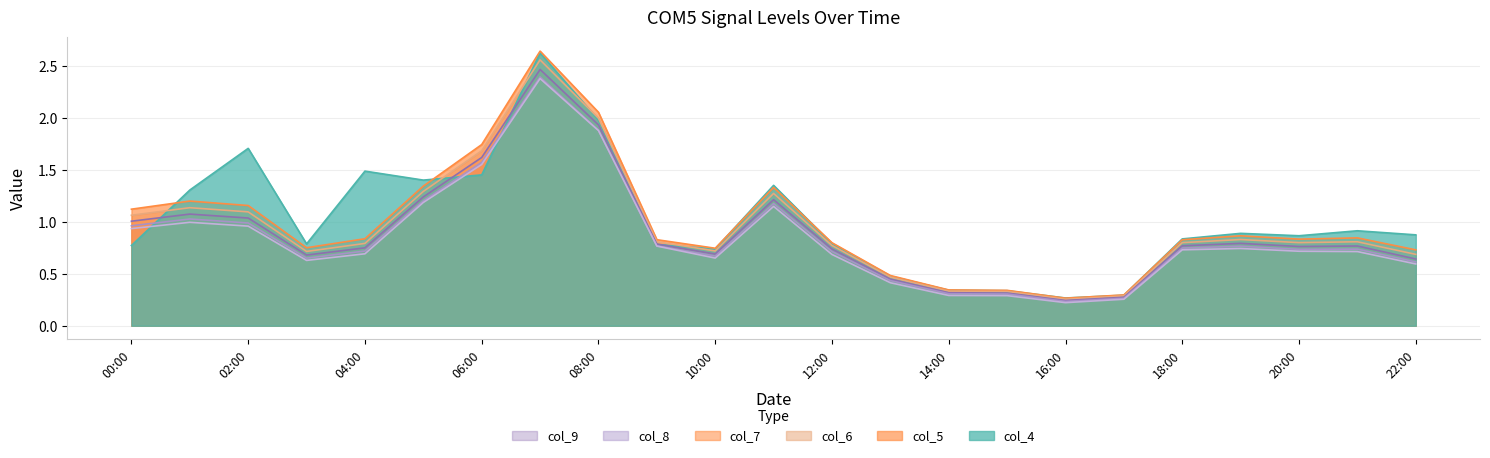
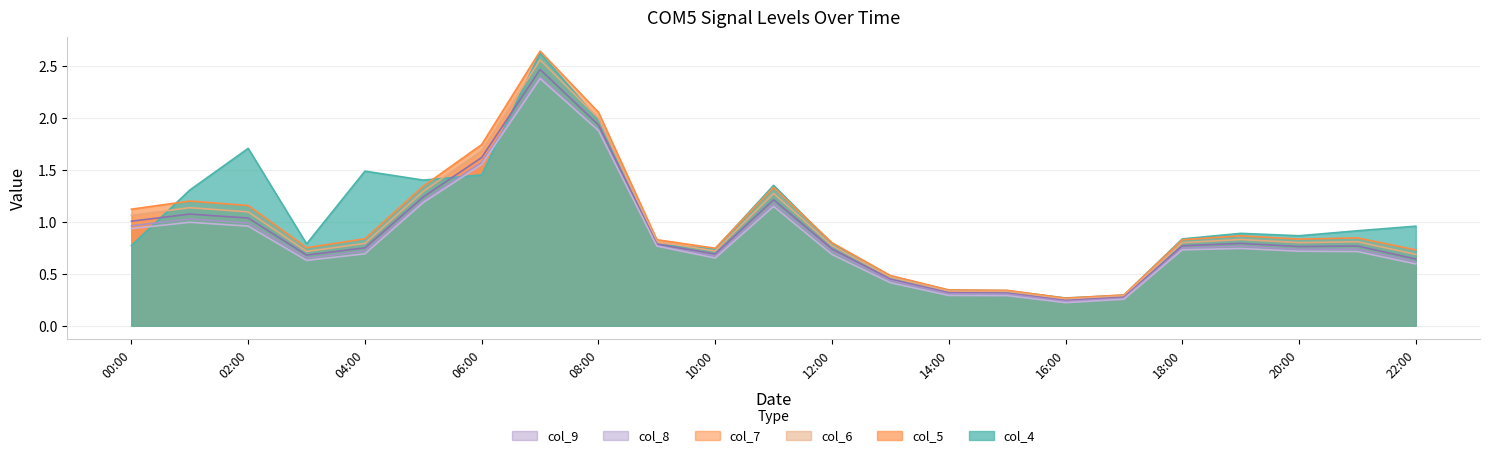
  {
    "col_4": {
      "00:00": 0.77,
      "02:00": 1.71,
      "04:00": 1.49,
      "06:00": 1.45,
      "20:00": 0.87,
-     "22:00": 0.88
+     "22:00": 0.96
    }
  }
